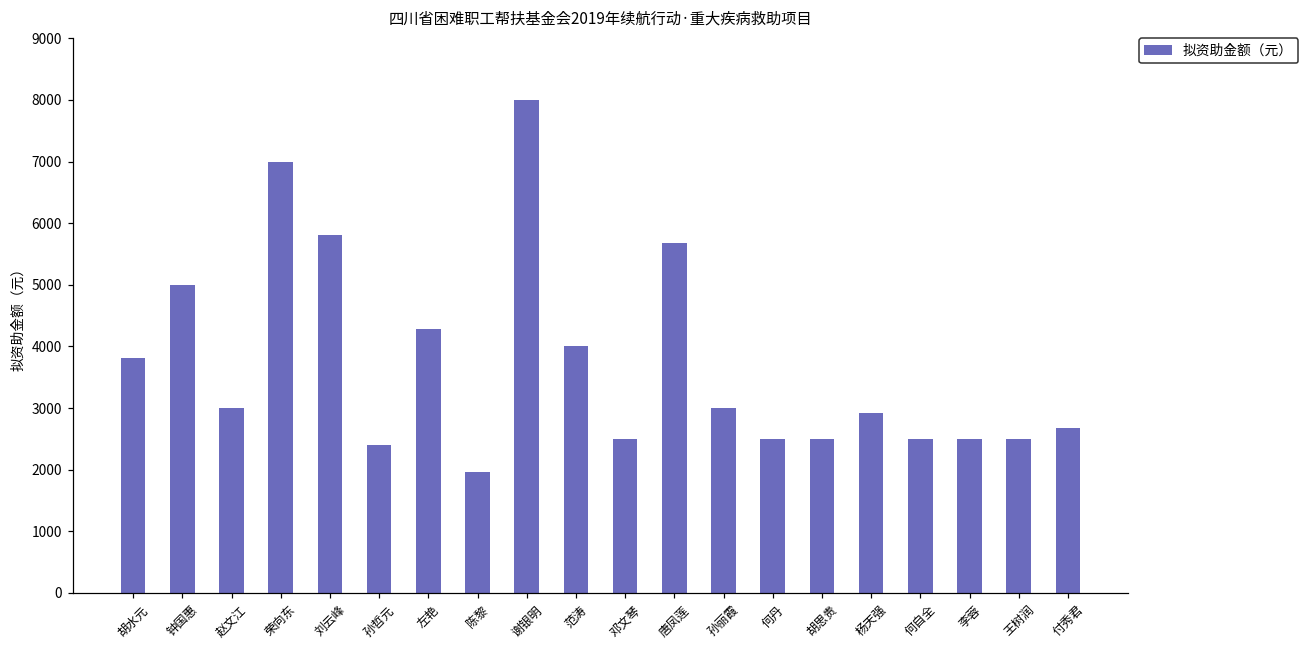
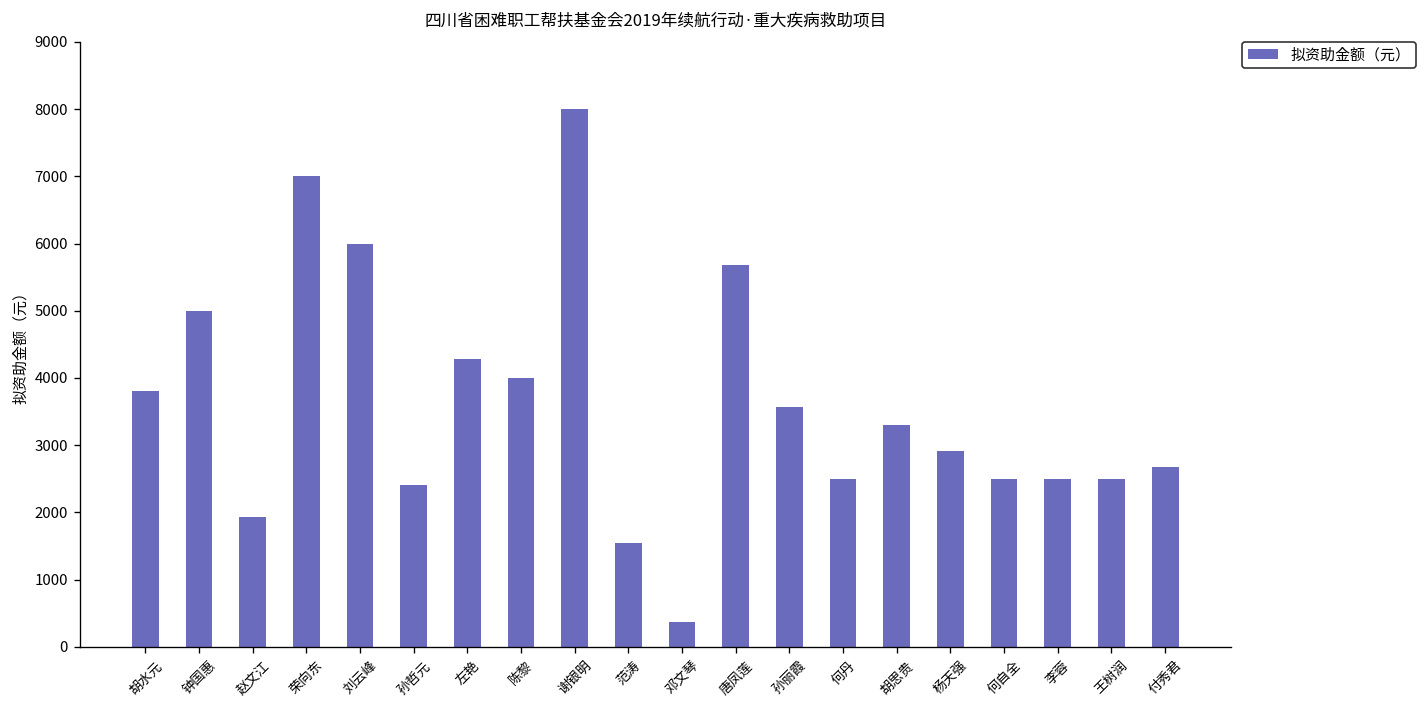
  {
    "胡水元": 3800,
    "钟国惠": 5000,
-   "赵文江": 3000,
+   "赵文江": 1900,
    "荣向东": 7000,
-   "刘云峰": 5800,
+   "刘云峰": 6000,
    "孙哲元": 2400,
    "左艳": 4300,
-   "陈黎": 2000,
+   "陈黎": 4000,
    "谢银明": 8000,
-   "范涛": 4000,
-   "邓文琴": 2500,
+   "范涛": 1600,
+   "邓文琴": 400,
    "唐凤莲": 5700,
-   "孙丽霞": 3000,
+   "孙丽霞": 3600,
    "何丹": 2500,
-   "胡思贵": 2500,
+   "胡思贵": 3300,
    "杨天强": 2900,
    "何自全": 2500,
    "李蓉": 2500,
    "王树润": 2500,
    "付秀君": 2700
  }
